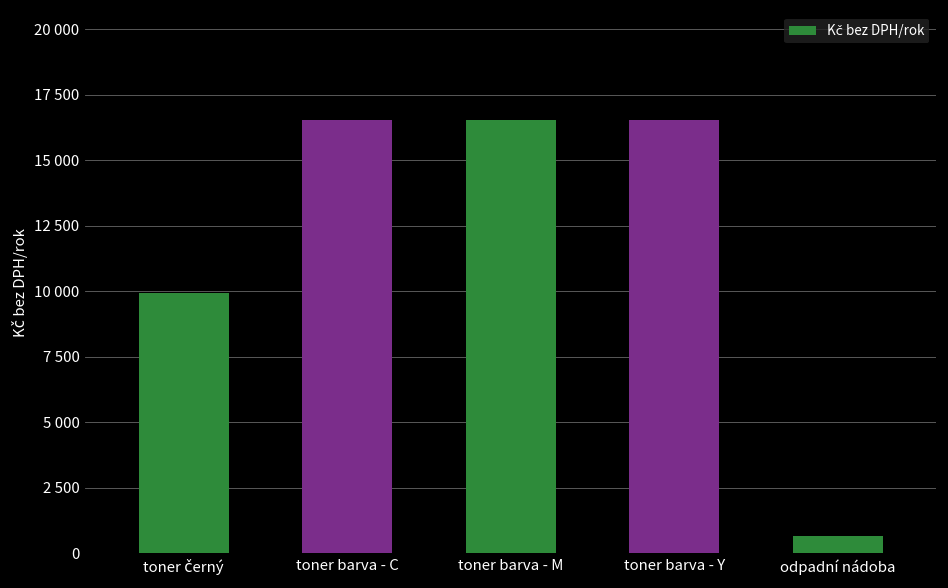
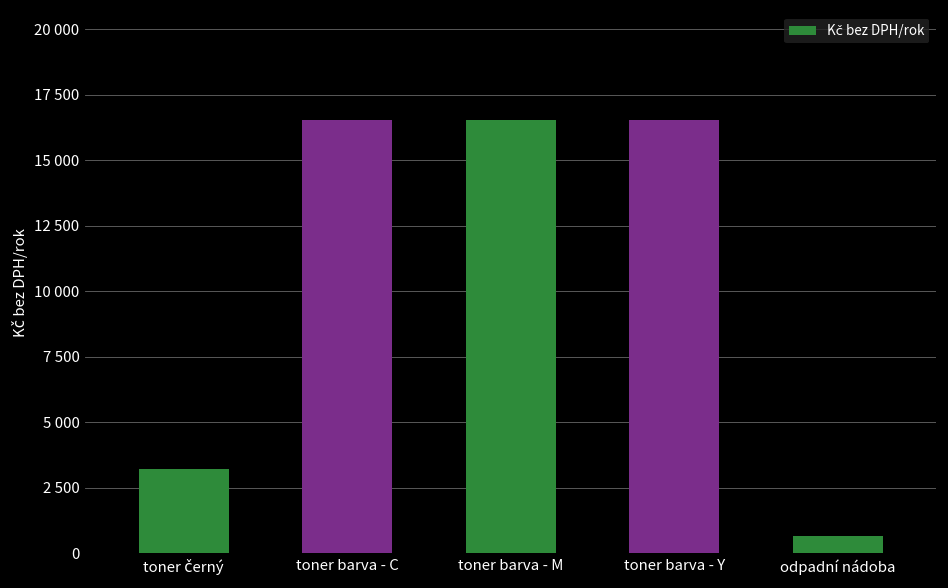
  {
-   "toner černý": 9900,
+   "toner černý": 3200,
    "toner barva - C": 16500,
    "toner barva - M": 16500,
    "toner barva - Y": 16500,
    "odpadní nádoba": 700
  }
